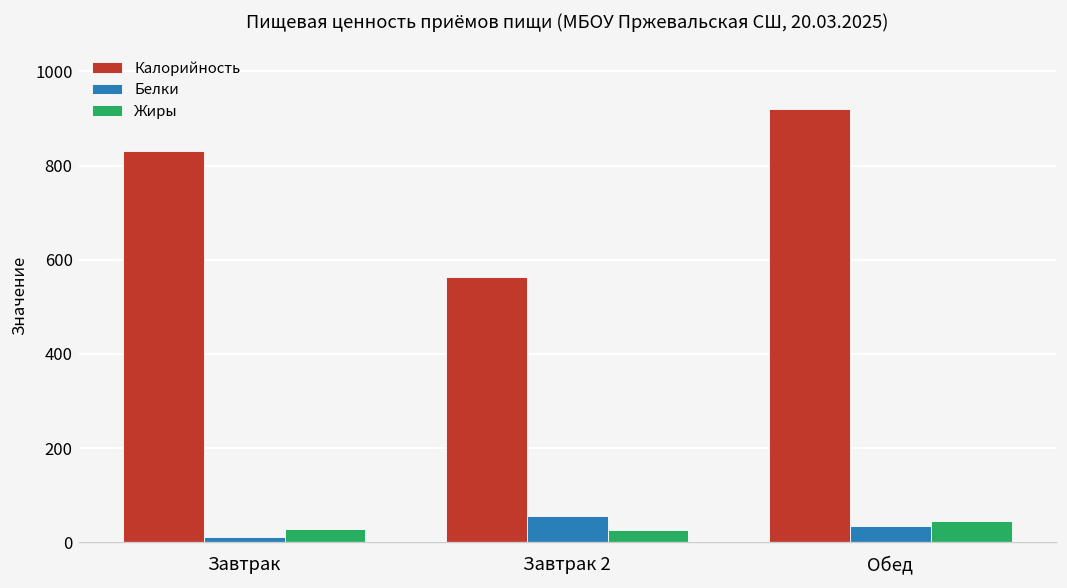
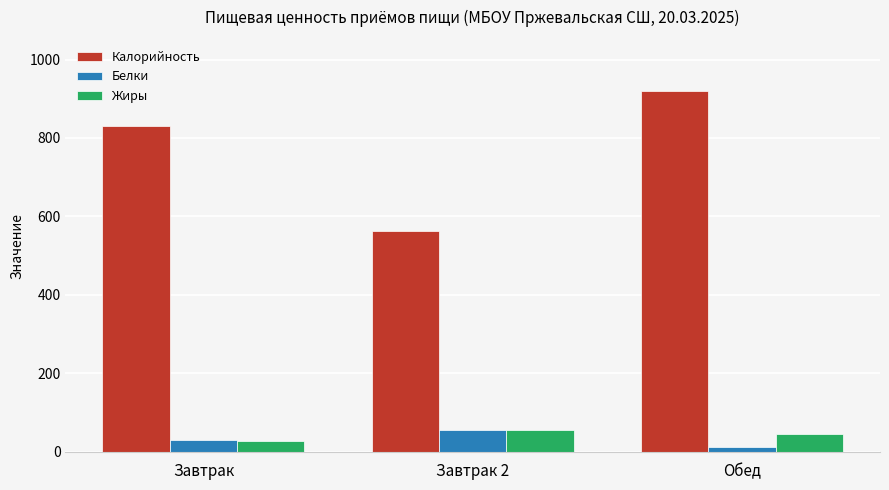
  {
    "Калорийность": {
      "Завтрак": 830,
      "Завтрак 2": 560,
      "Обед": 920
    },
    "Белки": {
-     "Завтрак": 10,
+     "Завтрак": 30,
      "Завтрак 2": 60,
-     "Обед": 30
+     "Обед": 10
    },
    "Жиры": {
      "Завтрак": 30,
-     "Завтрак 2": 30,
+     "Завтрак 2": 60,
      "Обед": 50
    }
  }
